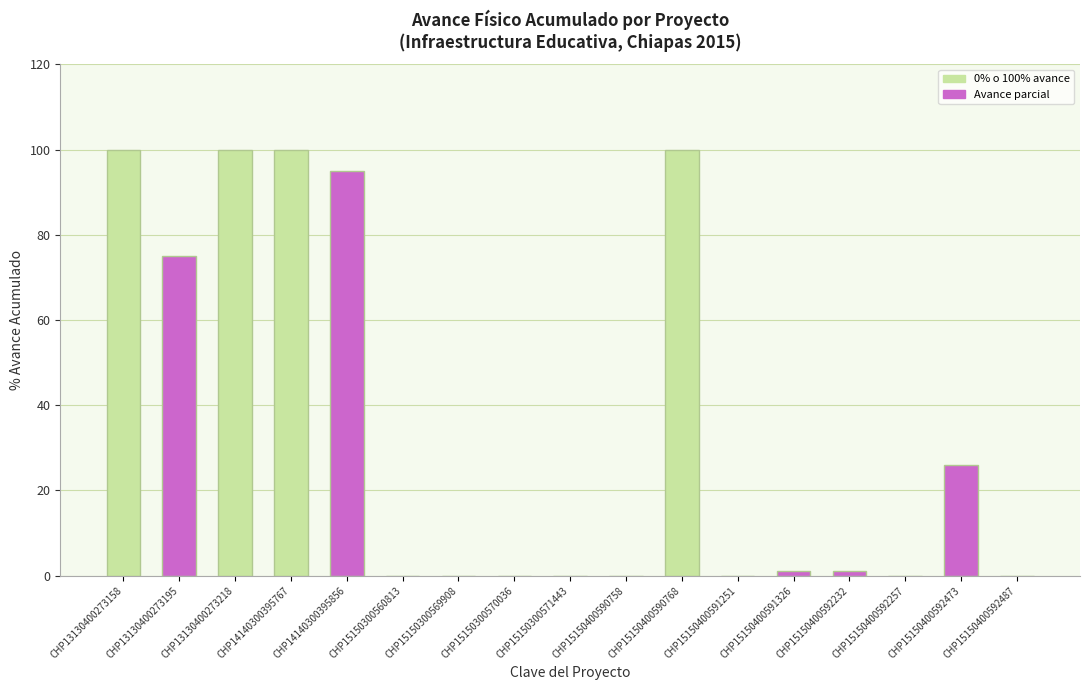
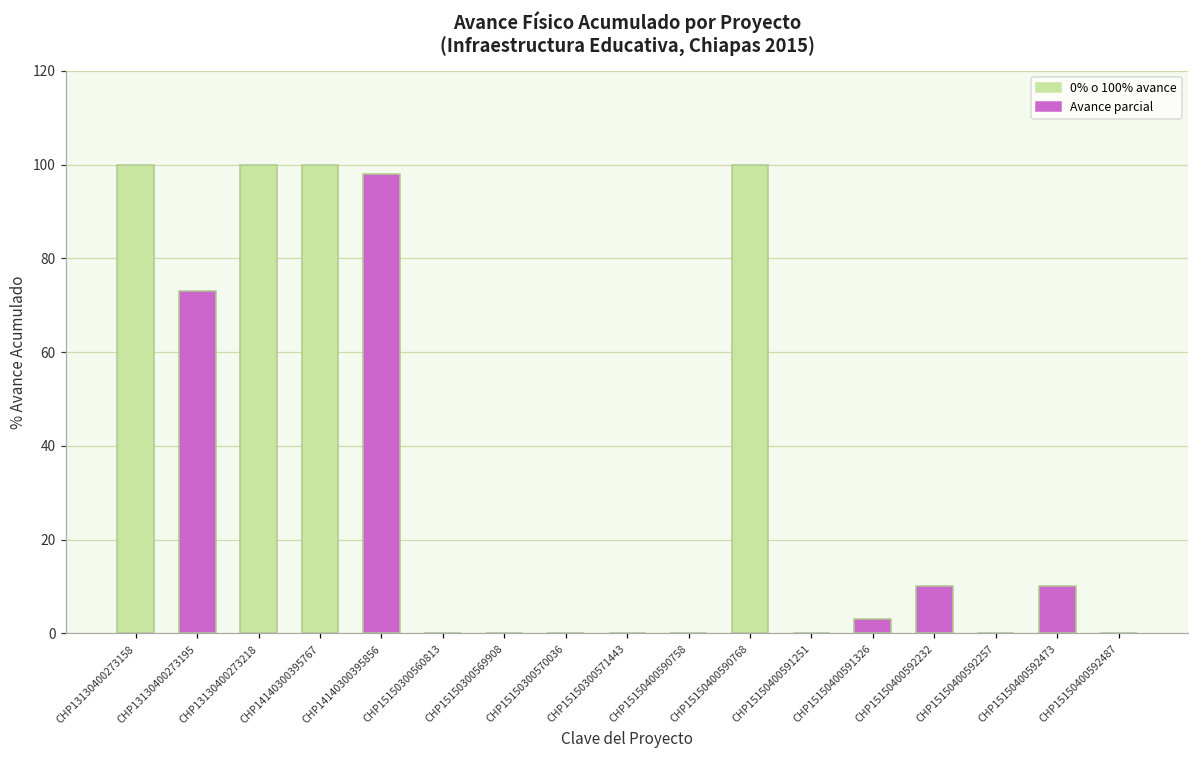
  {
    "CHP13130400273158": 100,
-   "CHP13130400273195": 75,
+   "CHP13130400273195": 73,
    "CHP13130400273218": 100,
    "CHP14140300395767": 100,
-   "CHP14140300395856": 95,
+   "CHP14140300395856": 98,
    "CHP15150300560813": 0,
    "CHP15150300569908": 0,
    "CHP15150300570036": 0,
    "CHP15150300571443": 0,
    "CHP15150400590758": 0,
    "CHP15150400590768": 100,
    "CHP15150400591251": 0,
-   "CHP15150400591326": 1,
-   "CHP15150400592232": 1,
+   "CHP15150400591326": 3,
+   "CHP15150400592232": 10,
    "CHP15150400592257": 0,
-   "CHP15150400592473": 26,
+   "CHP15150400592473": 10,
    "CHP15150400592487": 0
  }
